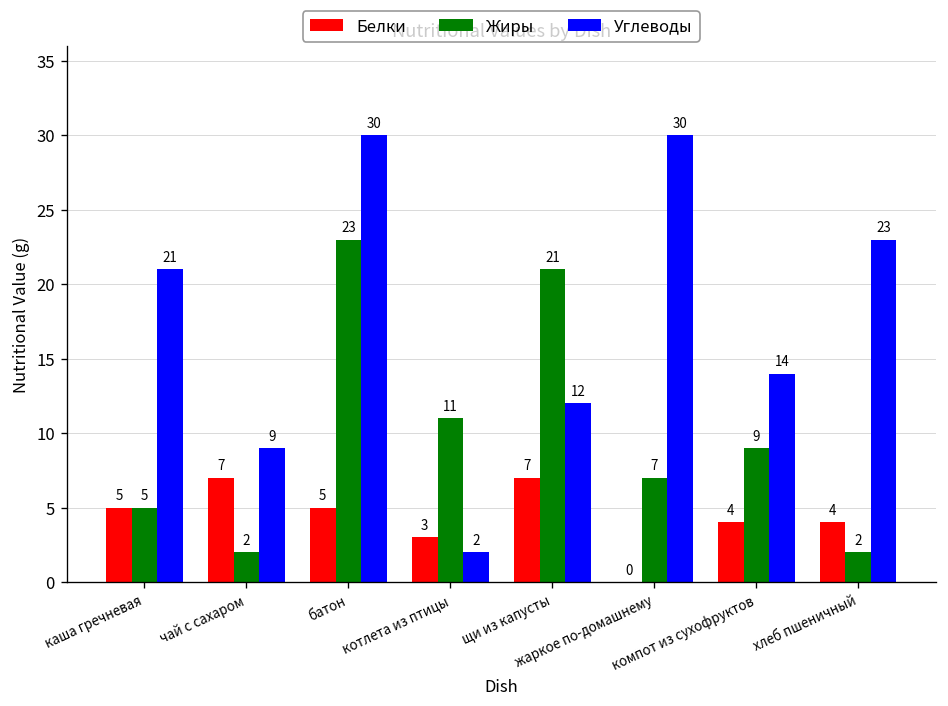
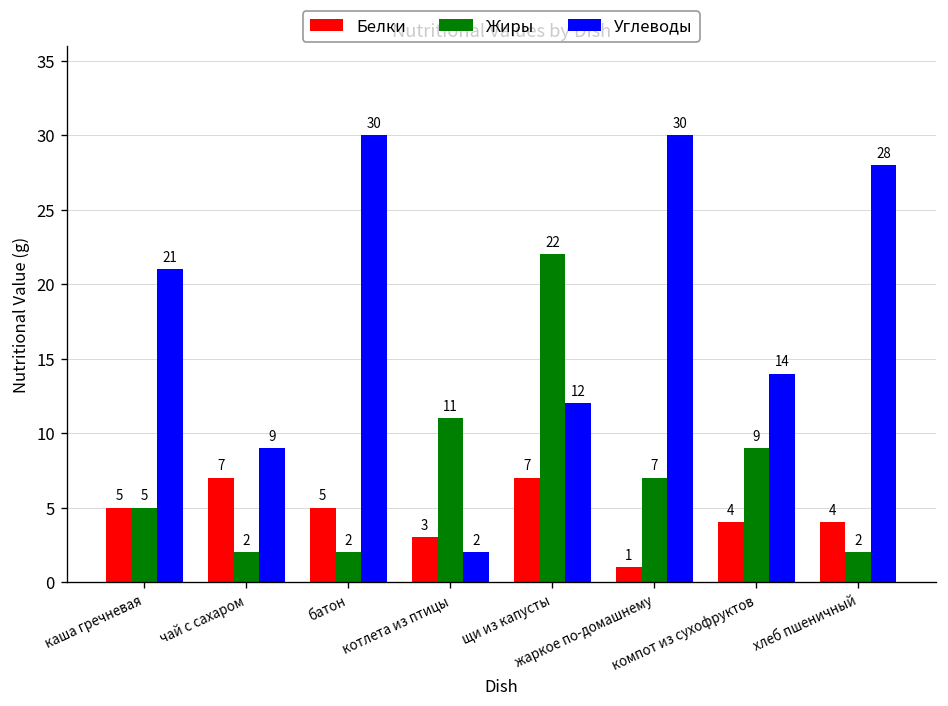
  {
    "Белки": {
      "каша гречневая": 5,
      "чай с сахаром": 7,
      "батон": 5,
      "котлета из птицы": 3,
      "щи из капусты": 7,
-     "жаркое по-домашнему": 0,
+     "жаркое по-домашнему": 1,
      "компот из сухофруктов": 4,
      "хлеб пшеничный": 4
    },
    "Жиры": {
      "каша гречневая": 5,
      "чай с сахаром": 2,
-     "батон": 23,
+     "батон": 2,
      "котлета из птицы": 11,
-     "щи из капусты": 21,
+     "щи из капусты": 22,
      "жаркое по-домашнему": 7,
      "компот из сухофруктов": 9,
      "хлеб пшеничный": 2
    },
    "Углеводы": {
      "каша гречневая": 21,
      "чай с сахаром": 9,
      "батон": 30,
      "котлета из птицы": 2,
      "щи из капусты": 12,
      "жаркое по-домашнему": 30,
      "компот из сухофруктов": 14,
-     "хлеб пшеничный": 23
+     "хлеб пшеничный": 28
    }
  }
